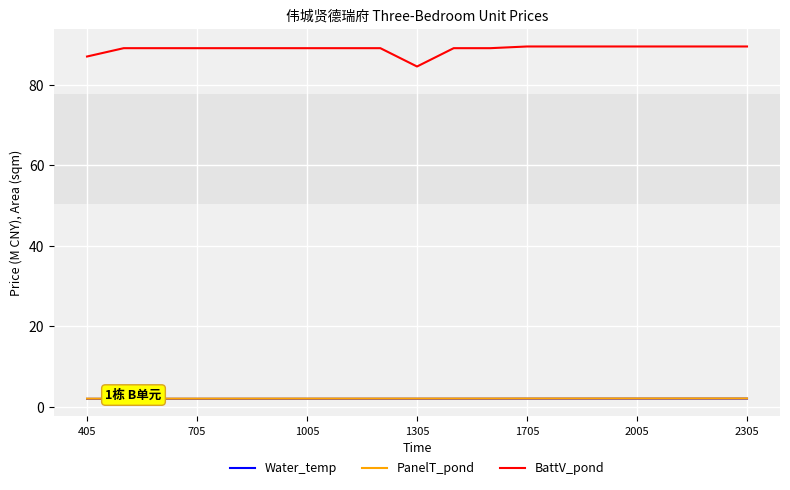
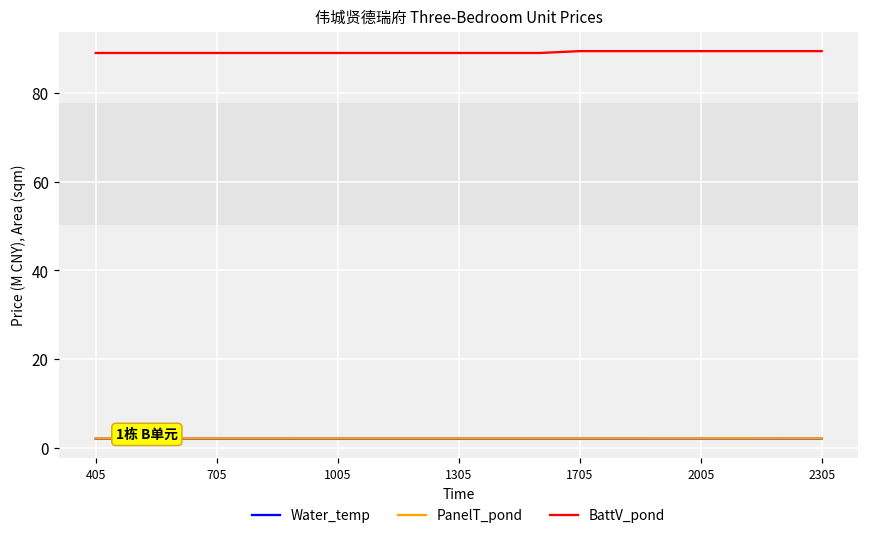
  {
    "PanelT_pond": {
      "405": 2,
      "705": 2,
      "1005": 2,
      "1305": 2,
      "1705": 2,
      "2005": 2,
      "2305": 2
    },
    "BattV_pond": {
-     "405": 87,
+     "405": 89,
      "705": 89,
      "1005": 89,
-     "1305": 85,
+     "1305": 89,
      "1705": 90,
      "2005": 90,
      "2305": 90
    }
  }
